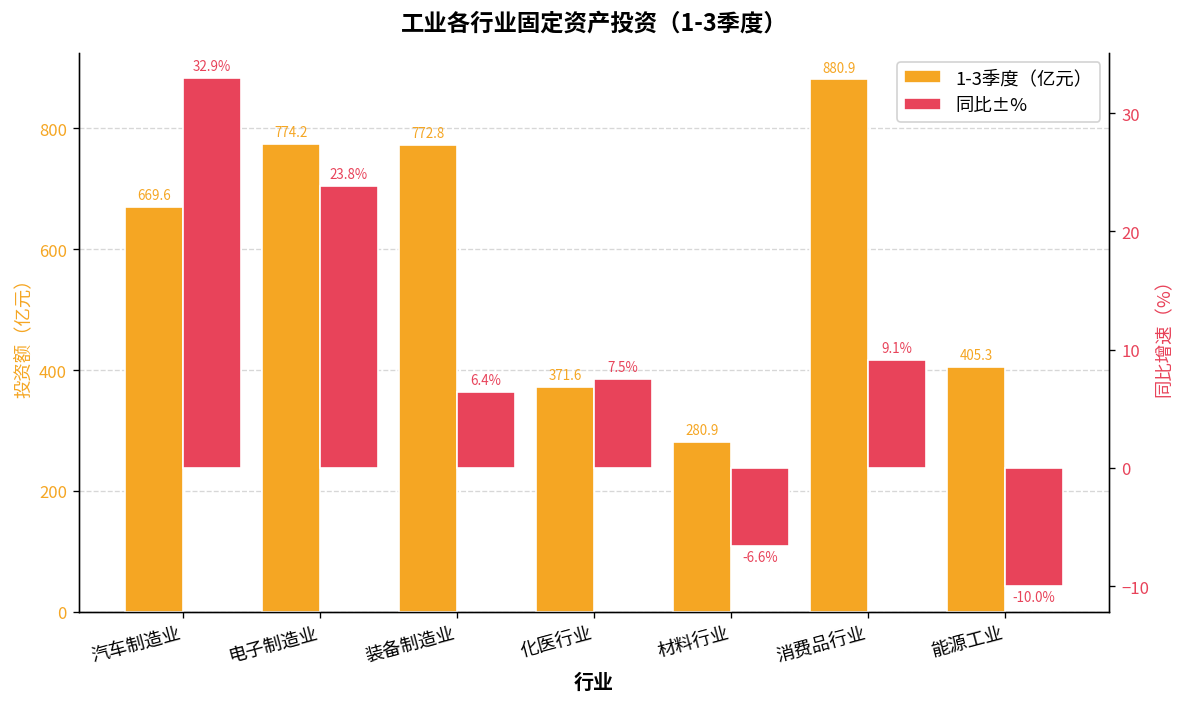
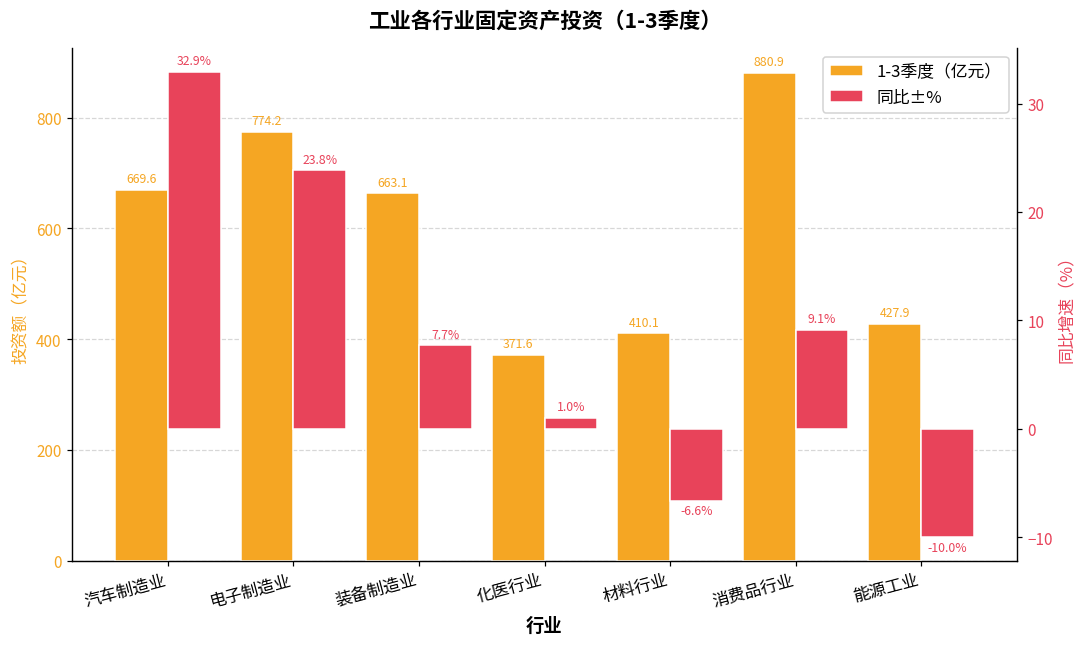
  {
    "1-3季度（亿元）": {
      "汽车制造业": "669.6",
      "电子制造业": "774.2",
-     "装备制造业": "772.8",
+     "装备制造业": "663.1",
      "化医行业": "371.6",
-     "材料行业": "280.9",
+     "材料行业": "410.1",
      "消费品行业": "880.9",
-     "能源工业": "405.3"
+     "能源工业": "427.9"
    },
    "同比±%": {
      "汽车制造业": "32.9%",
      "电子制造业": "23.8%",
-     "装备制造业": "6.4%",
-     "化医行业": "7.5%",
+     "装备制造业": "7.7%",
+     "化医行业": "1.0%",
      "材料行业": "-6.6%",
      "消费品行业": "9.1%",
      "能源工业": "-10.0%"
    }
  }
